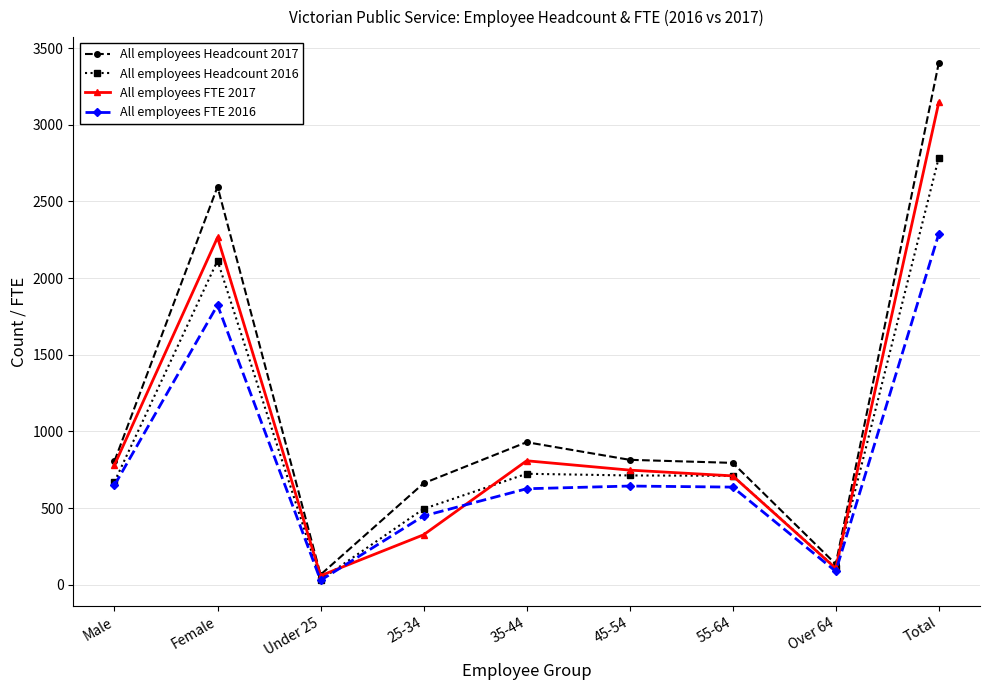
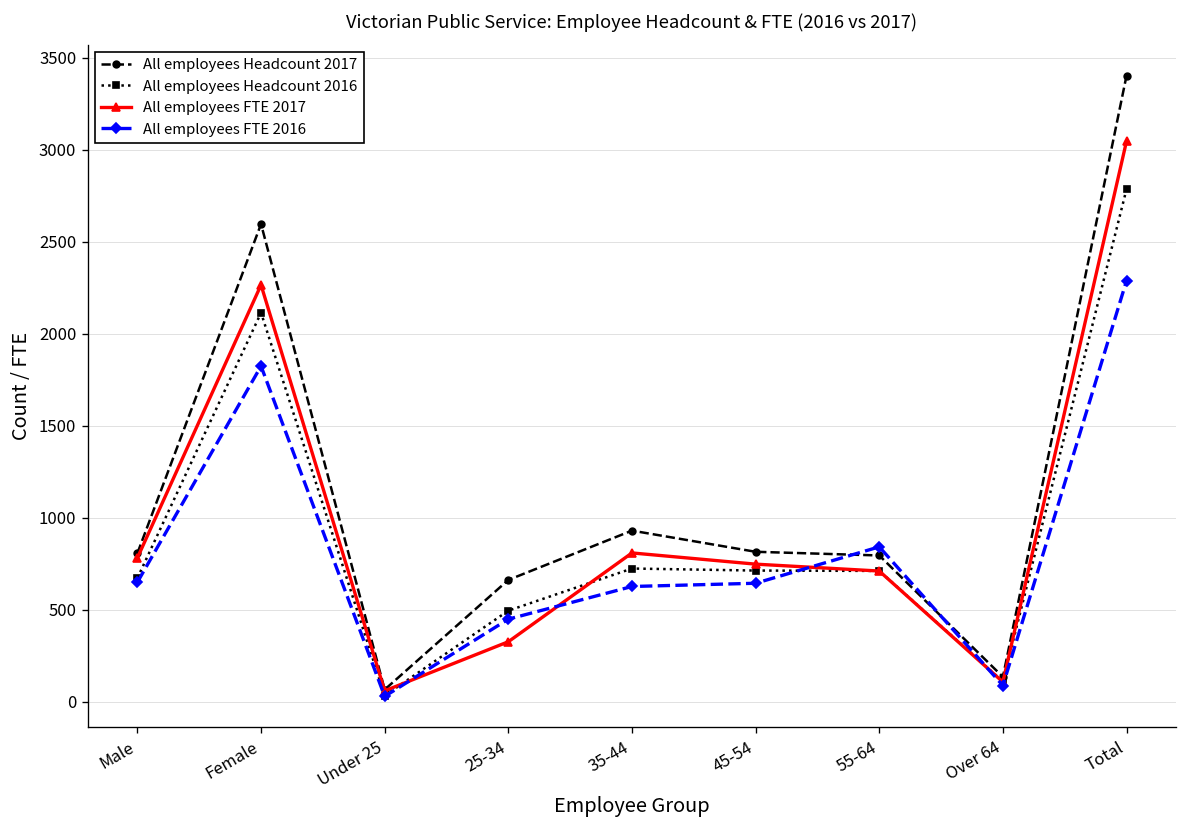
  {
    "All employees FTE 2017": {
      "Male": 780,
      "Female": 2270,
      "25-34": 330,
      "35-44": 810,
      "45-54": 750,
-     "Total": 3150
+     "Total": 3050
    },
    "All employees FTE 2016": {
      "Male": 650,
      "Female": 1820,
      "25-34": 450,
      "35-44": 630,
      "45-54": 640,
-     "55-64": 640,
+     "55-64": 840,
      "Over 64": 90,
      "Total": 2290
    }
  }
